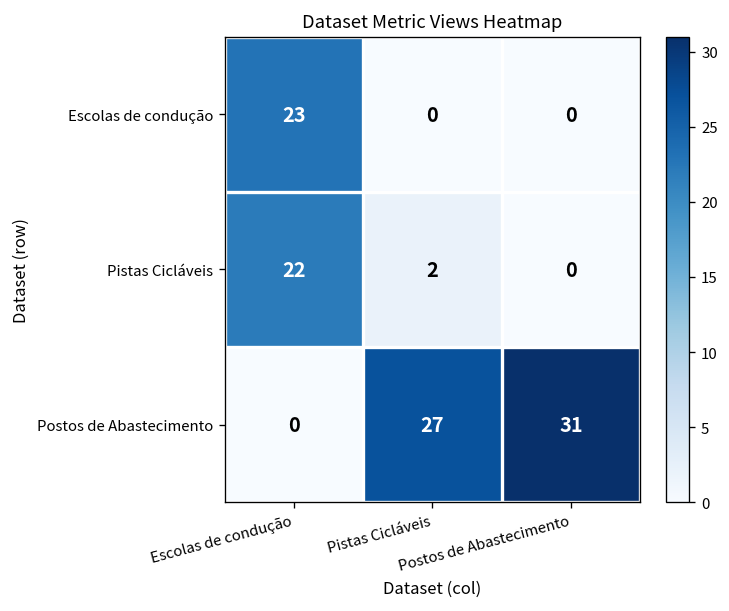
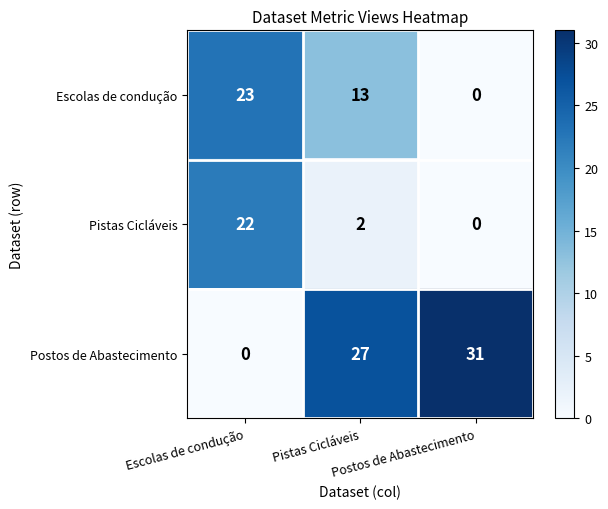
  {
    "Escolas de condução": {
      "Escolas de condução": 23,
-     "Pistas Cicláveis": 0,
+     "Pistas Cicláveis": 13,
      "Postos de Abastecimento": 0
    },
    "Pistas Cicláveis": {
      "Escolas de condução": 22,
      "Pistas Cicláveis": 2,
      "Postos de Abastecimento": 0
    },
    "Postos de Abastecimento": {
      "Escolas de condução": 0,
      "Pistas Cicláveis": 27,
      "Postos de Abastecimento": 31
    }
  }
